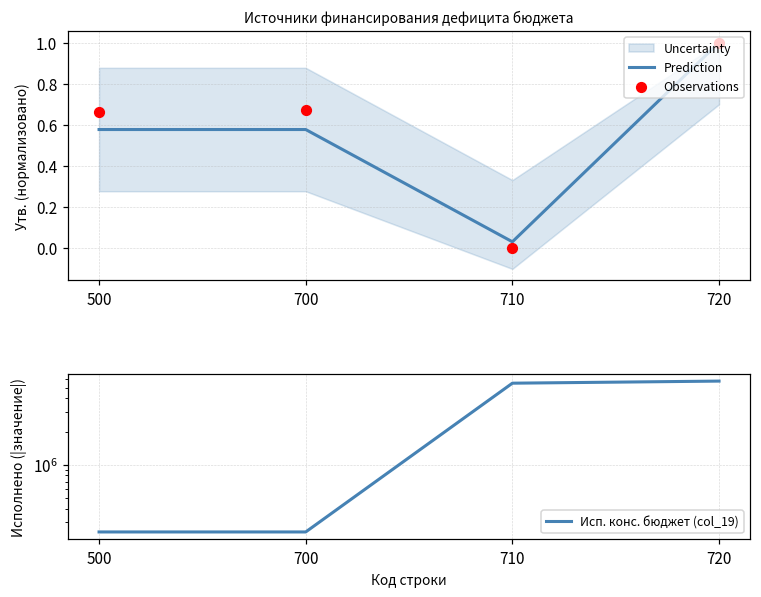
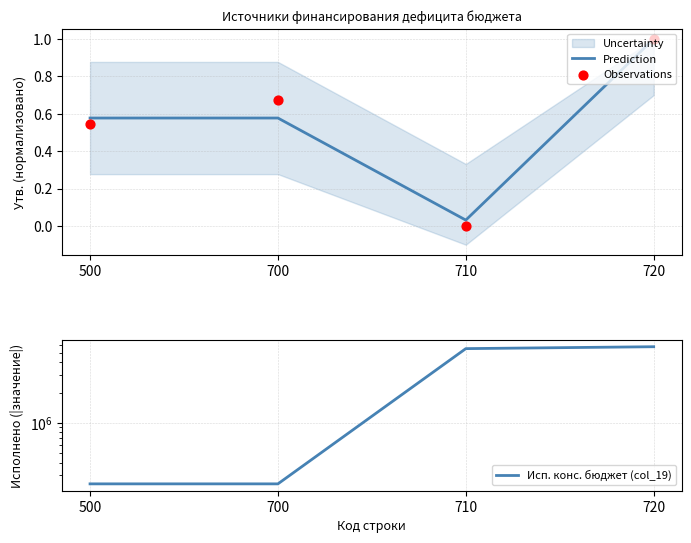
  {
    "Источники финансирования дефицита бюджета": {
      "Observations": {
-       "500": 0.66
+       "500": 0.55
      }
    }
  }
